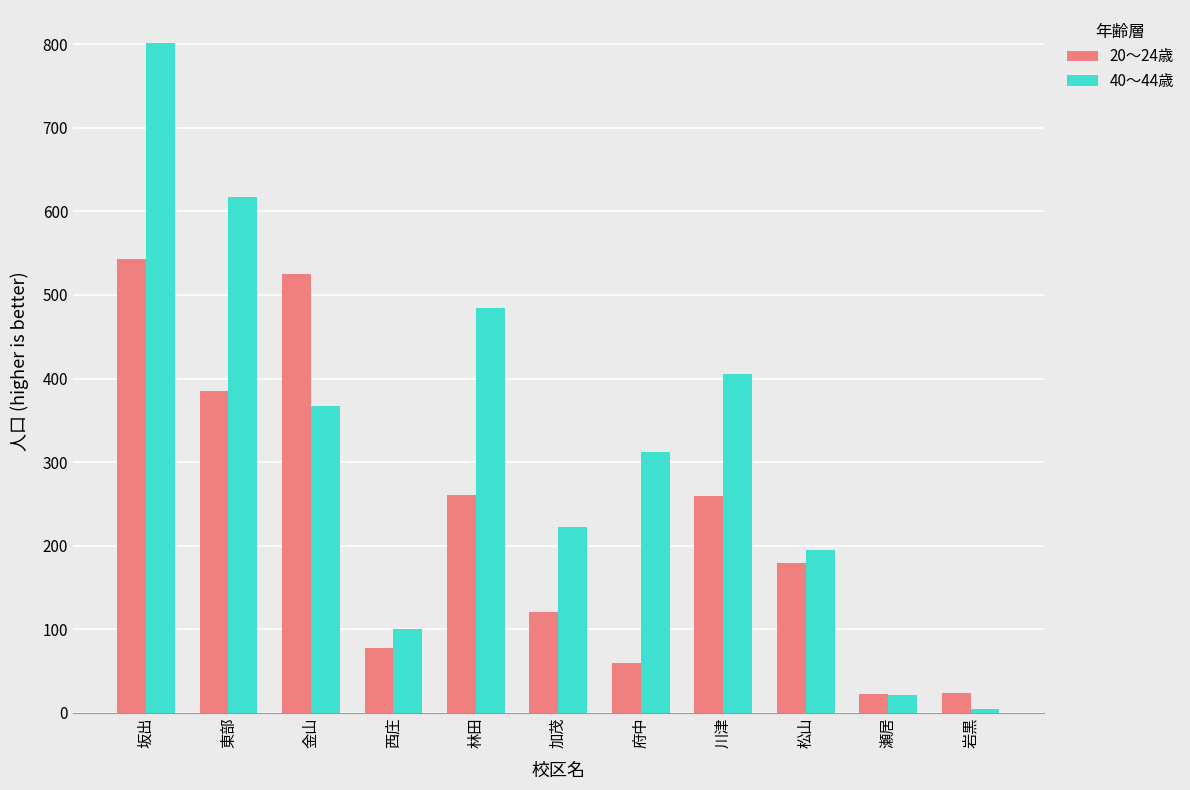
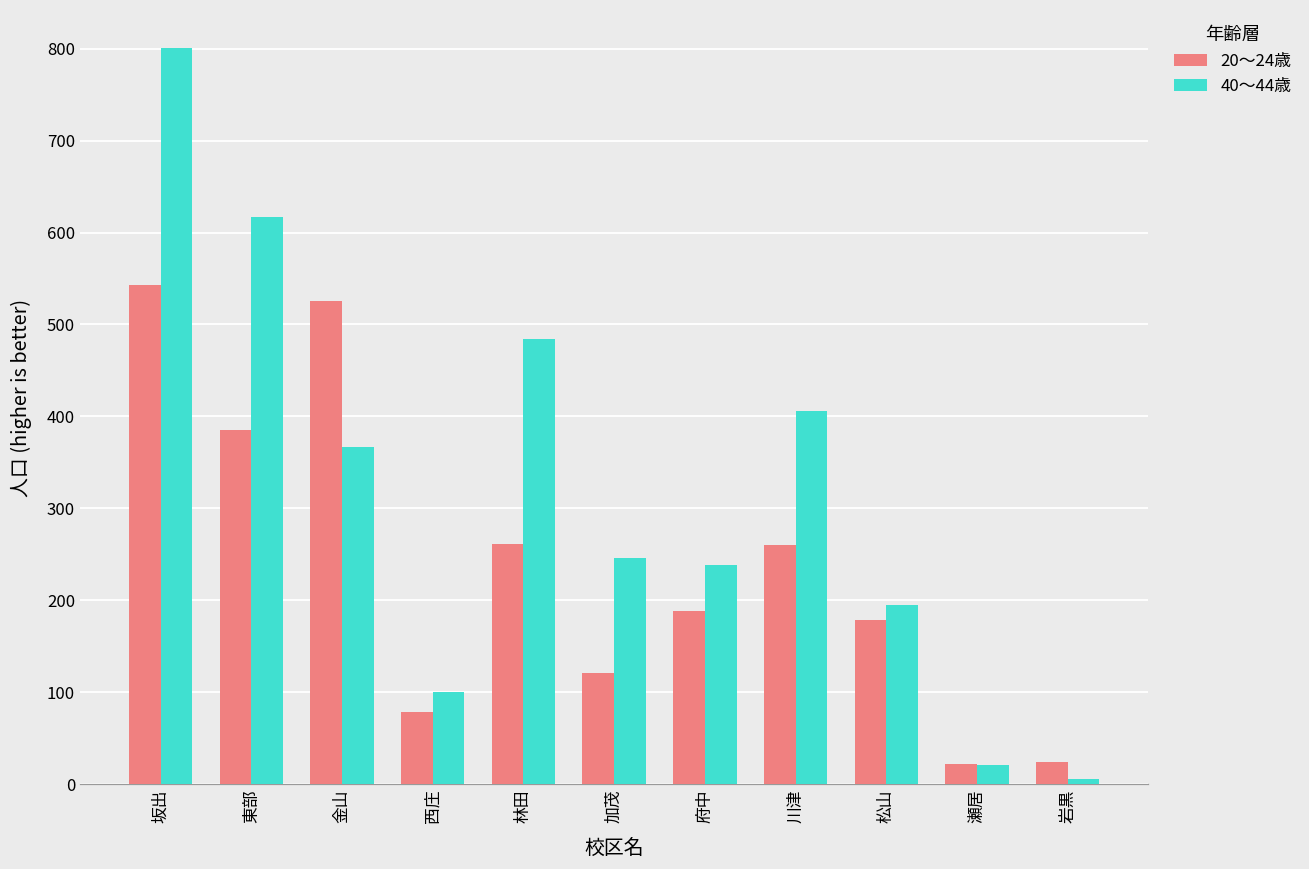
  {
    "20～24歳": {
      "坂出": 540,
      "東部": 390,
      "金山": 530,
      "西庄": 80,
      "林田": 260,
      "加茂": 120,
-     "府中": 60,
+     "府中": 190,
      "川津": 260,
      "松山": 180,
      "瀬居": 20,
      "岩黒": 20
    },
    "40～44歳": {
      "坂出": 800,
      "東部": 620,
      "金山": 370,
      "西庄": 100,
      "林田": 480,
-     "加茂": 220,
-     "府中": 310,
+     "加茂": 250,
+     "府中": 240,
      "川津": 410,
      "松山": 200,
      "瀬居": 20,
      "岩黒": 10
    }
  }
